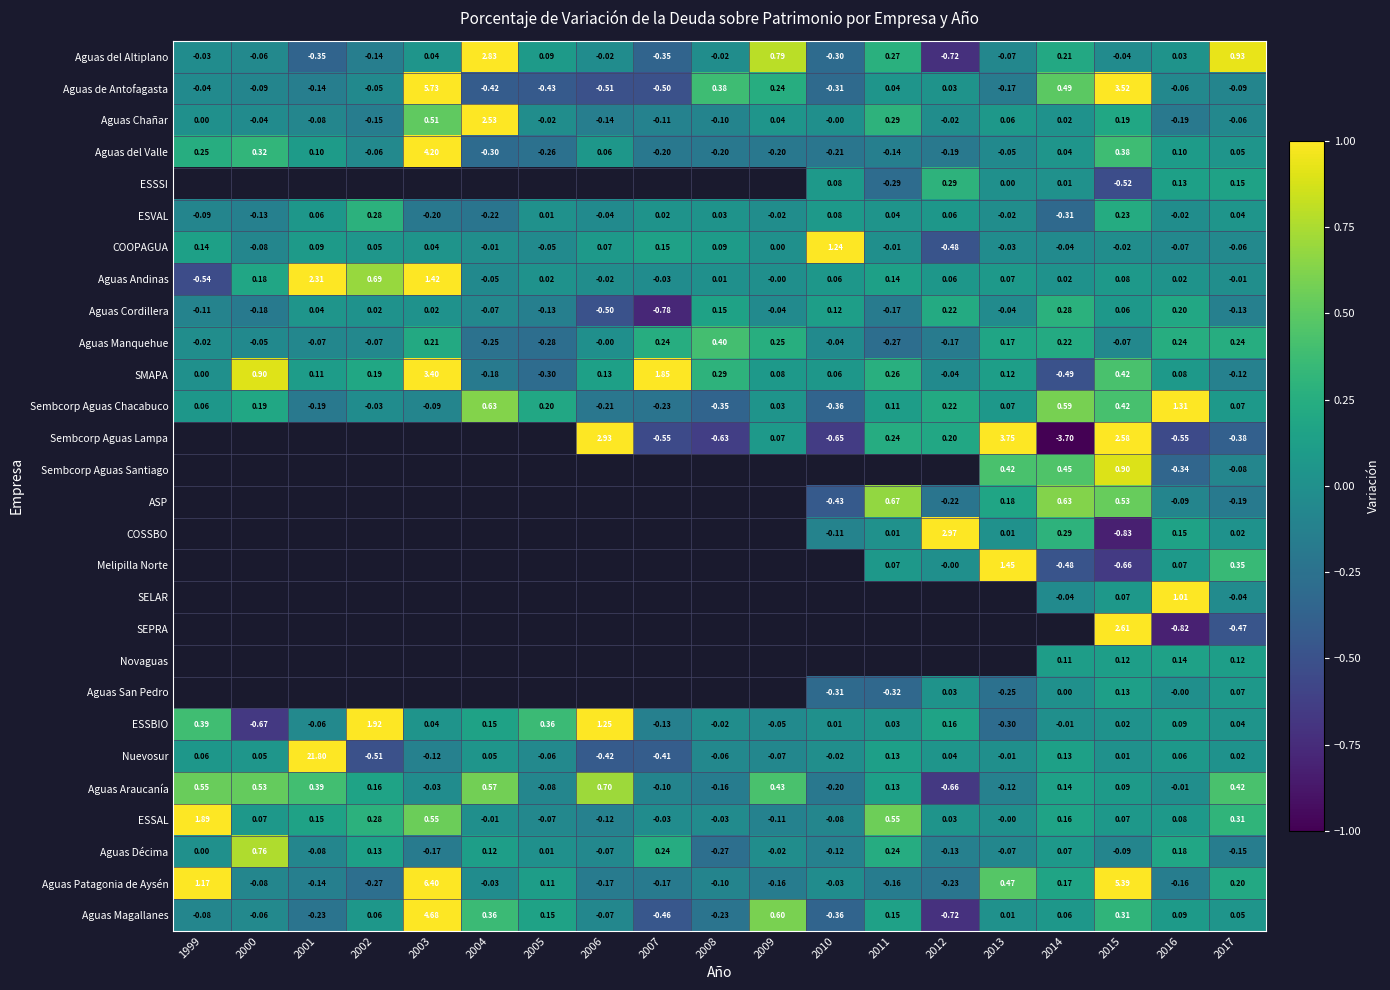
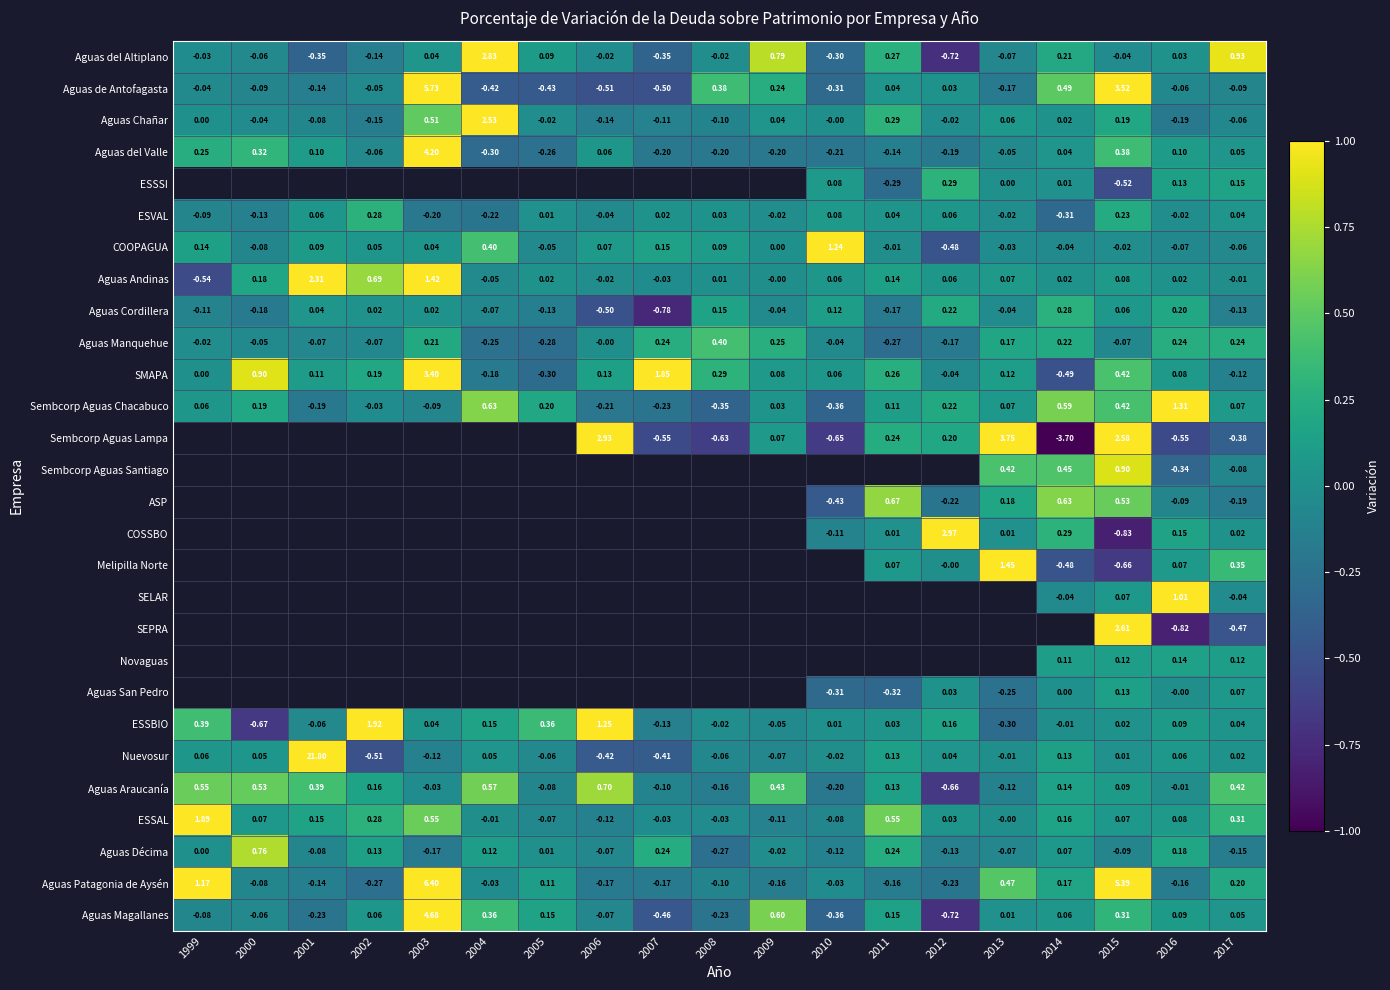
  {
    "COOPAGUA": {
      "1999": 0.14,
      "2000": -0.08,
      "2001": 0.09,
      "2002": 0.05,
      "2003": 0.04,
-     "2004": -0.01,
+     "2004": 0.40,
      "2005": -0.05,
      "2006": 0.07,
      "2007": 0.15,
      "2008": 0.09,
      "2009": 0.00,
      "2010": 1.24,
      "2011": -0.01,
      "2012": -0.48,
      "2013": -0.03,
      "2014": -0.04,
      "2015": -0.02,
      "2016": -0.07,
      "2017": -0.06
    }
  }
